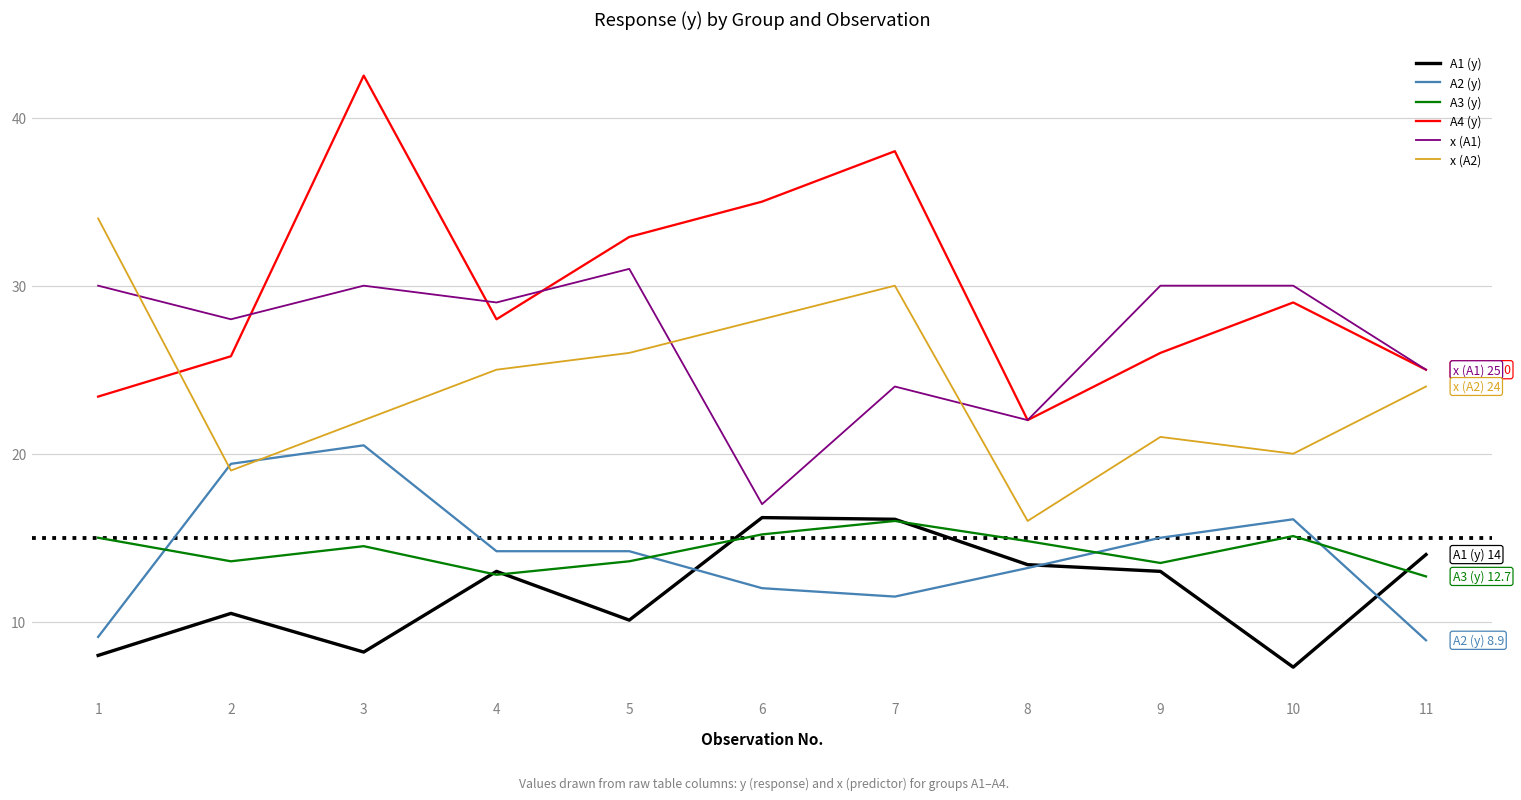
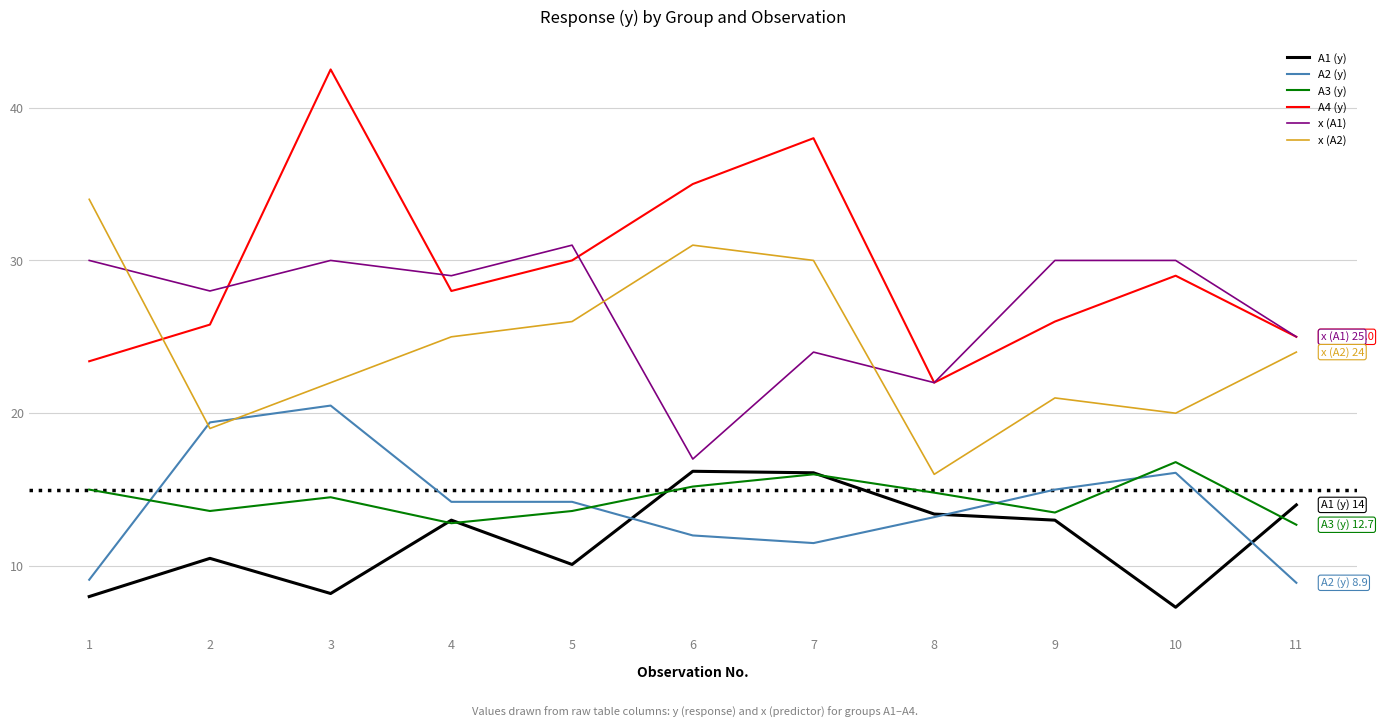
  {
    "A1 (y)": {
      "1": 8.0,
      "2": 10.5,
      "3": 8.2,
      "4": 13.0,
      "5": 10.1,
      "6": 16.2,
      "8": 13.4,
      "9": 13.0,
      "10": 7.3
    },
    "A2 (y)": {
      "1": 9.1,
      "2": 19.4,
      "3": 20.5,
      "4": 14.2,
      "5": 14.2,
      "6": 12.0,
      "7": 11.5,
      "8": 13.2,
      "9": 15.0,
      "10": 16.1
    },
    "A3 (y)": {
      "1": 15.0,
      "2": 13.6,
      "3": 14.5,
      "4": 12.8,
      "5": 13.6,
      "6": 15.2,
      "8": 14.8,
      "9": 13.5,
-     "10": 15.1
+     "10": 16.8
    },
    "A4 (y)": {
      "1": 23.4,
      "2": 25.8,
      "3": 42.5,
      "4": 28.0,
-     "5": 32.9,
+     "5": 30.0,
      "6": 35.0,
      "7": 38.0,
      "9": 26.0,
      "10": 29.0
    },
    "x (A1)": {
      "1": 30.0,
      "2": 28.0,
      "3": 30.0,
      "4": 29.0,
      "5": 31.0,
      "6": 17.0,
      "7": 24.0,
      "9": 30.0,
      "10": 30.0
    },
    "x (A2)": {
      "1": 34,
      "2": 19,
      "3": 22,
      "4": 25,
      "5": 26,
-     "6": 28,
+     "6": 31,
      "7": 30,
      "8": 16,
      "9": 21,
      "10": 20
    }
  }
